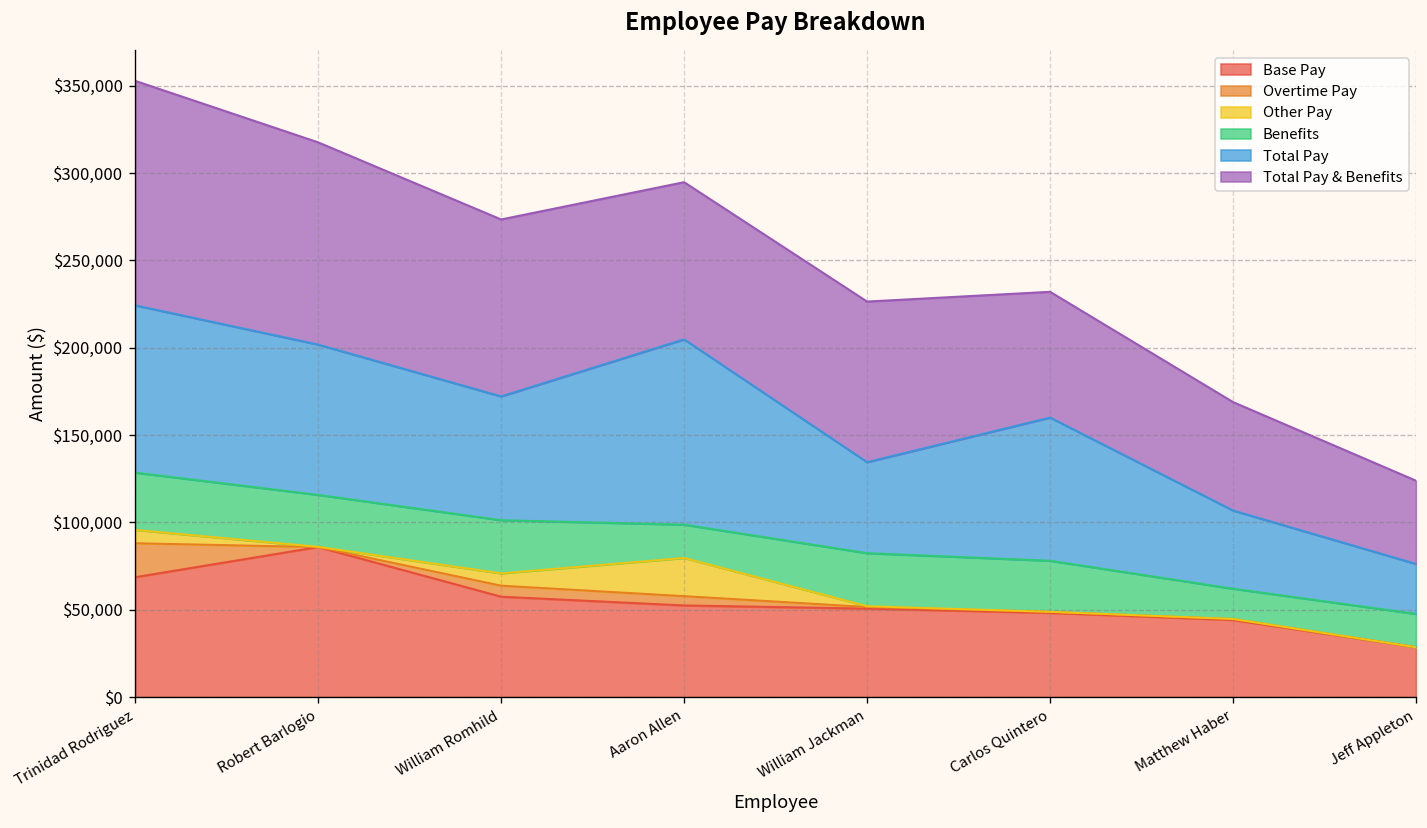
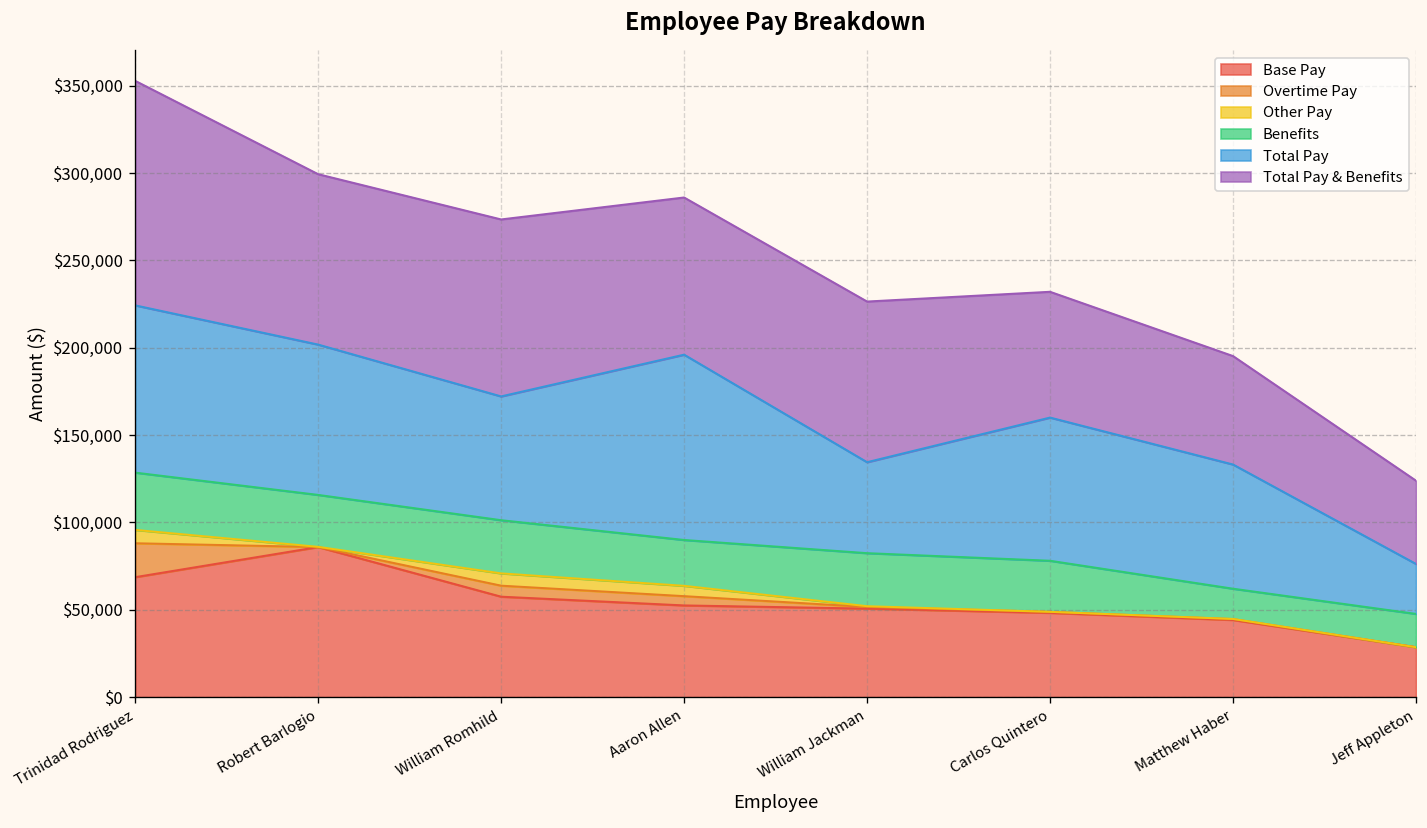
  {
    "Other Pay": {
      "Trinidad Rodriguez": "$8,000",
      "William Romhild": "$7,000",
-     "Aaron Allen": "$22,000"
+     "Aaron Allen": "$6,000"
    },
    "Benefits": {
      "Trinidad Rodriguez": "$33,000",
      "Robert Barlogio": "$30,000",
      "William Romhild": "$30,000",
-     "Aaron Allen": "$19,000",
+     "Aaron Allen": "$26,000",
      "William Jackman": "$30,000",
      "Carlos Quintero": "$29,000",
      "Matthew Haber": "$17,000",
      "Jeff Appleton": "$19,000"
    },
    "Total Pay": {
      "Trinidad Rodriguez": "$96,000",
      "Robert Barlogio": "$86,000",
      "William Romhild": "$71,000",
      "Aaron Allen": "$106,000",
      "William Jackman": "$52,000",
      "Carlos Quintero": "$82,000",
-     "Matthew Haber": "$45,000",
+     "Matthew Haber": "$71,000",
      "Jeff Appleton": "$29,000"
    },
    "Total Pay & Benefits": {
      "Trinidad Rodriguez": "$129,000",
-     "Robert Barlogio": "$116,000",
+     "Robert Barlogio": "$98,000",
      "William Romhild": "$101,000",
      "Aaron Allen": "$90,000",
      "William Jackman": "$92,000",
      "Carlos Quintero": "$72,000",
      "Matthew Haber": "$62,000",
      "Jeff Appleton": "$48,000"
    }
  }
